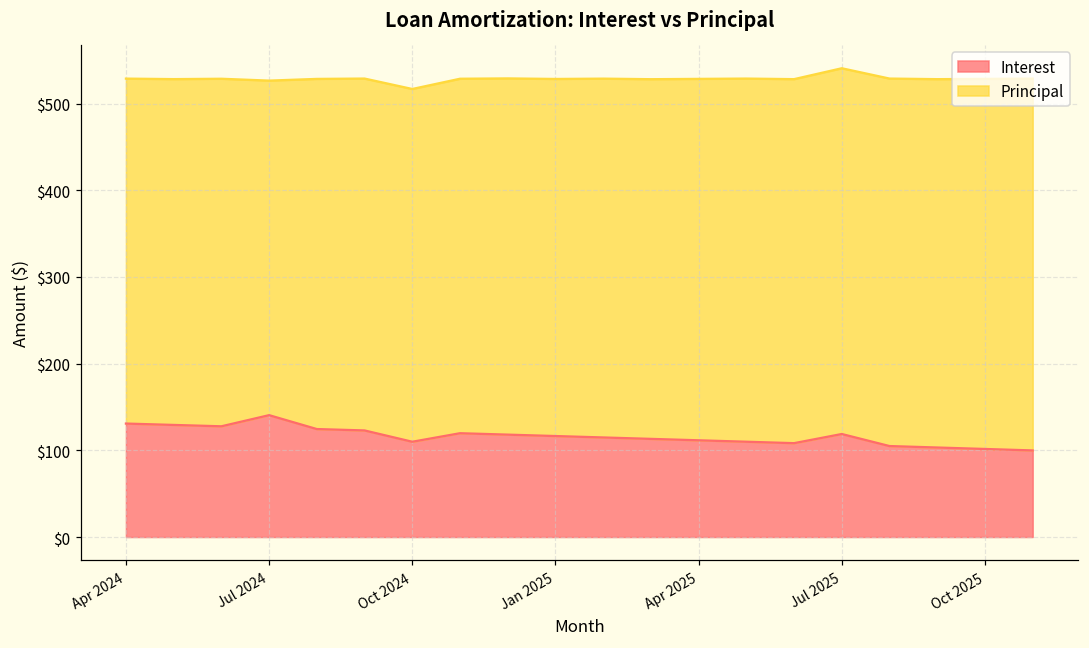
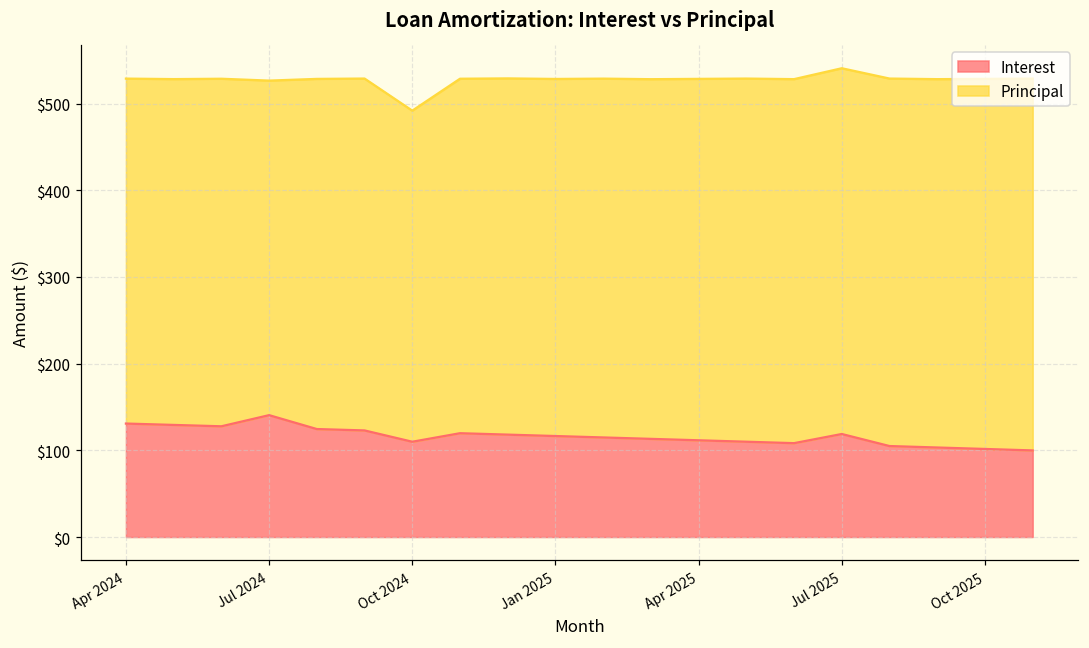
  {
    "Interest": {
      "Apr 2024": "$130",
      "Jul 2024": "$140",
      "Oct 2024": "$110",
      "Jan 2025": "$120",
      "Apr 2025": "$110",
      "Jul 2025": "$120",
      "Oct 2025": "$100"
    },
    "Principal": {
      "Apr 2024": "$400",
      "Jul 2024": "$390",
-     "Oct 2024": "$410",
+     "Oct 2024": "$380",
      "Jan 2025": "$410",
      "Apr 2025": "$420",
      "Jul 2025": "$420"
    }
  }
